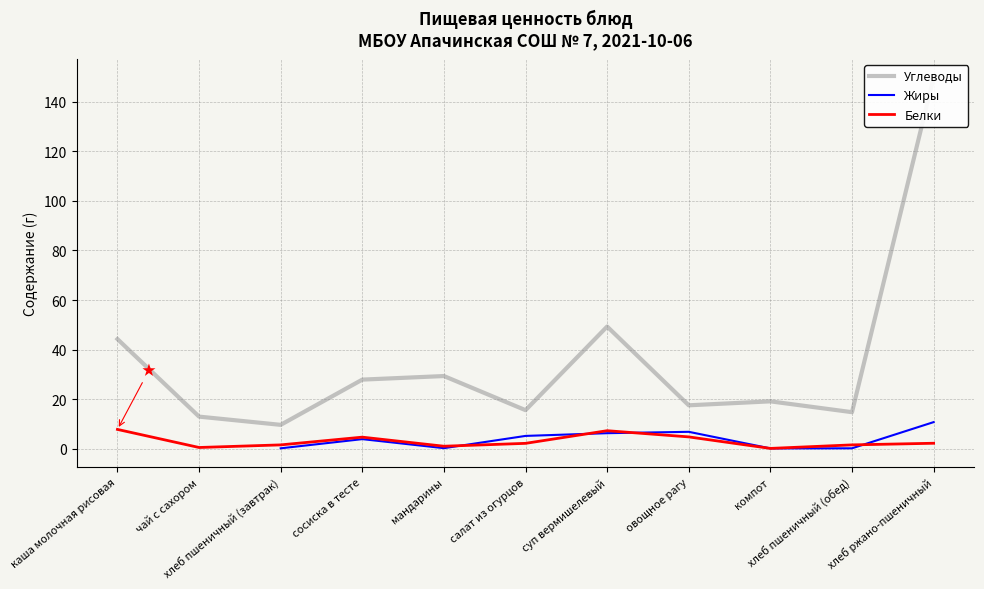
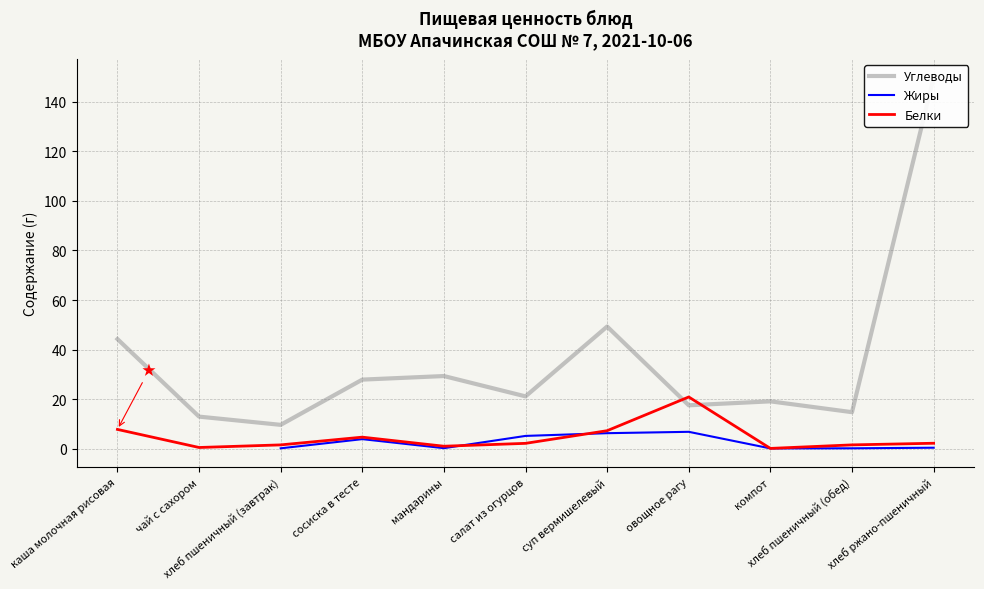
  {
    "Углеводы": {
      "каша молочная рисовая": 44,
      "чай с сахором": 13,
      "хлеб пшеничный (завтрак)": 10,
      "сосиска в тесте": 28,
      "мандарины": 29,
-     "салат из огурцов": 16,
+     "салат из огурцов": 21,
      "суп вермишелевый": 49,
      "овощное рагу": 18,
      "компот": 19,
      "хлеб пшеничный (обед)": 15
    },
    "Жиры": {
      "каша молочная рисовая": 22,
      "хлеб пшеничный (завтрак)": 0,
      "салат из огурцов": 5,
      "овощное рагу": 7,
      "хлеб пшеничный (обед)": 0,
-     "хлеб ржано-пшеничный": 11
+     "хлеб ржано-пшеничный": 0
    },
    "Белки": {
      "каша молочная рисовая": 8,
      "чай с сахором": 1,
      "хлеб пшеничный (завтрак)": 2,
      "салат из огурцов": 2,
-     "овощное рагу": 5,
+     "овощное рагу": 21,
      "хлеб пшеничный (обед)": 2,
      "хлеб ржано-пшеничный": 2
    }
  }
